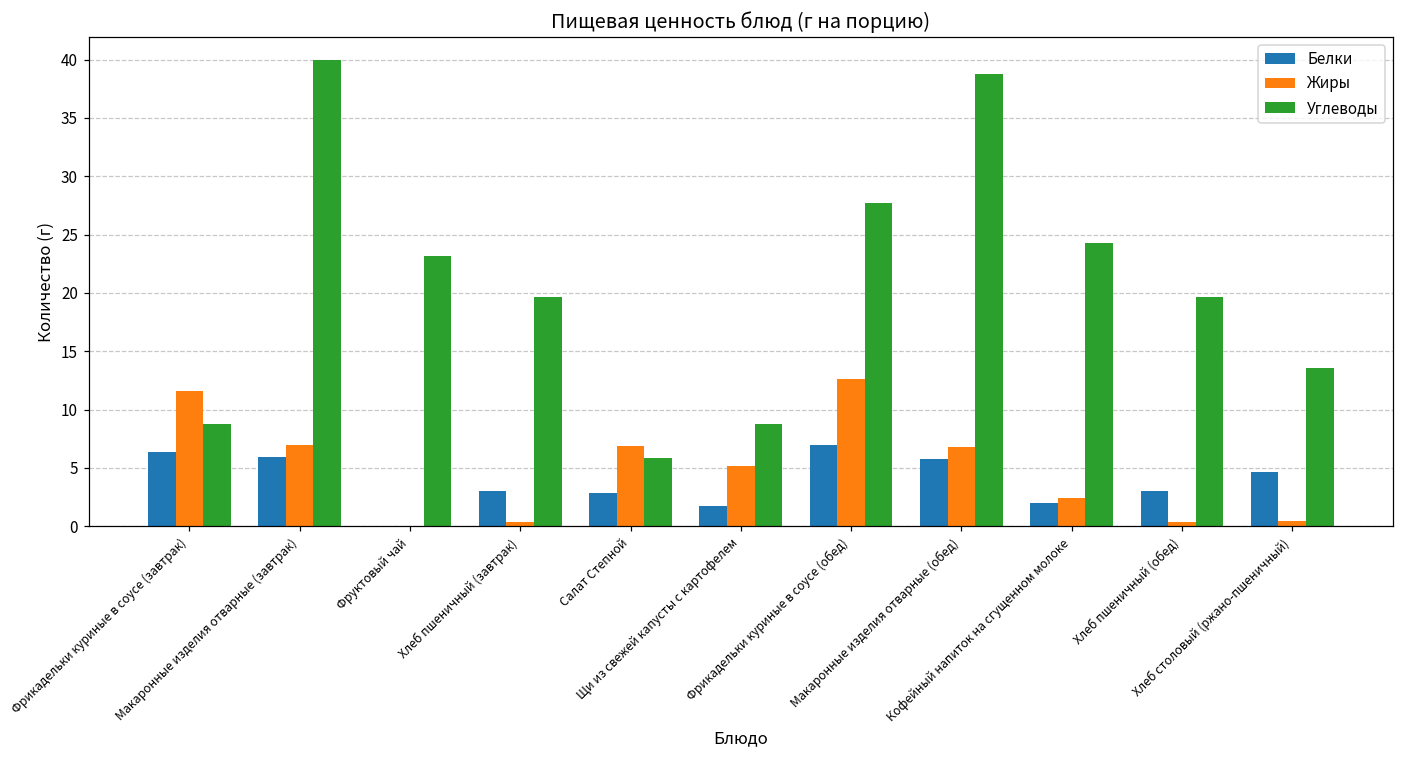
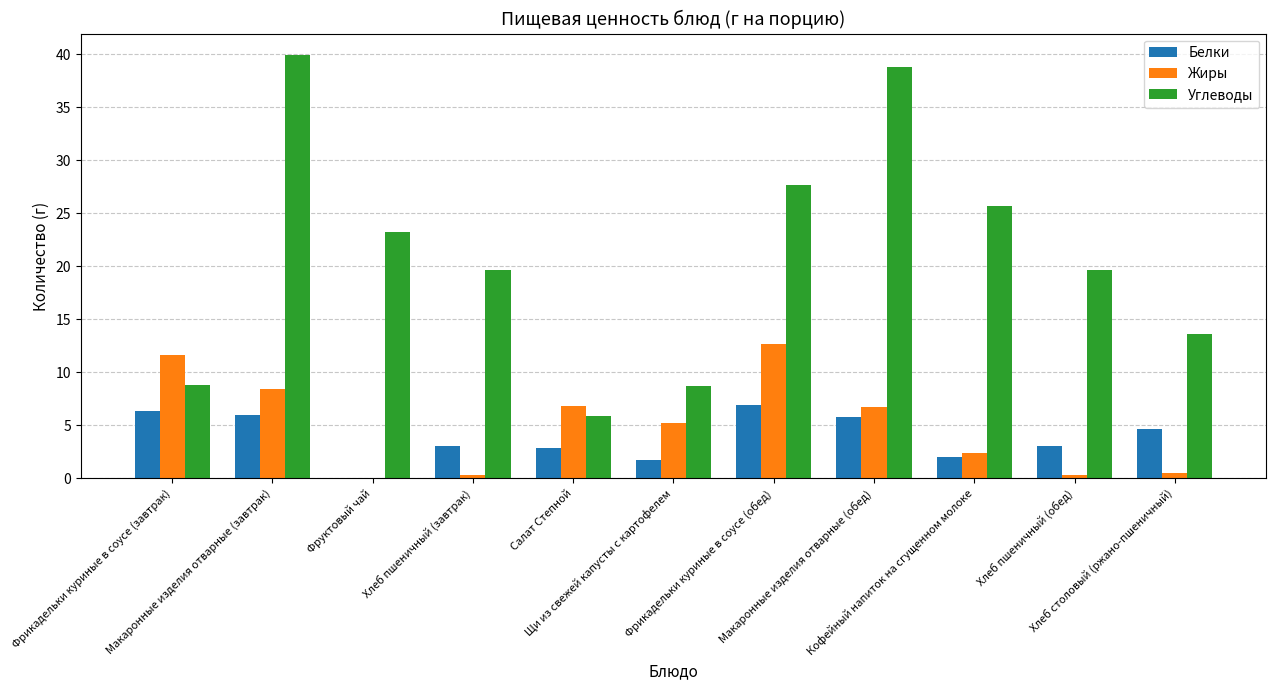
  {
    "Белки": {
      "Фрикадельки куриные в соусе (завтрак)": 6.4,
      "Макаронные изделия отварные (завтрак)": 6.0,
      "Фруктовый чай": 0.0,
      "Хлеб пшеничный (завтрак)": 3.0,
      "Салат Степной": 2.9,
      "Щи из свежей капусты с картофелем": 1.7,
      "Фрикадельки куриные в соусе (обед)": 6.9,
      "Макаронные изделия отварные (обед)": 5.8,
      "Кофейный напиток на сгущенном молоке": 2.0,
      "Хлеб пшеничный (обед)": 3.0,
      "Хлеб столовый (ржано-пшеничный)": 4.6
    },
    "Жиры": {
      "Фрикадельки куриные в соусе (завтрак)": 11.6,
-     "Макаронные изделия отварные (завтрак)": 7.0,
+     "Макаронные изделия отварные (завтрак)": 8.4,
      "Фруктовый чай": 0.0,
      "Хлеб пшеничный (завтрак)": 0.3,
      "Салат Степной": 6.8,
      "Щи из свежей капусты с картофелем": 5.2,
      "Фрикадельки куриные в соусе (обед)": 12.7,
      "Макаронные изделия отварные (обед)": 6.8,
      "Кофейный напиток на сгущенном молоке": 2.4,
      "Хлеб пшеничный (обед)": 0.3,
      "Хлеб столовый (ржано-пшеничный)": 0.5
    },
    "Углеводы": {
      "Фрикадельки куриные в соусе (завтрак)": 8.8,
      "Макаронные изделия отварные (завтрак)": 40.0,
      "Фруктовый чай": 23.2,
      "Хлеб пшеничный (завтрак)": 19.7,
      "Салат Степной": 5.9,
      "Щи из свежей капусты с картофелем": 8.7,
      "Фрикадельки куриные в соусе (обед)": 27.7,
      "Макаронные изделия отварные (обед)": 38.8,
-     "Кофейный напиток на сгущенном молоке": 24.3,
+     "Кофейный напиток на сгущенном молоке": 25.7,
      "Хлеб пшеничный (обед)": 19.7,
      "Хлеб столовый (ржано-пшеничный)": 13.6
    }
  }
